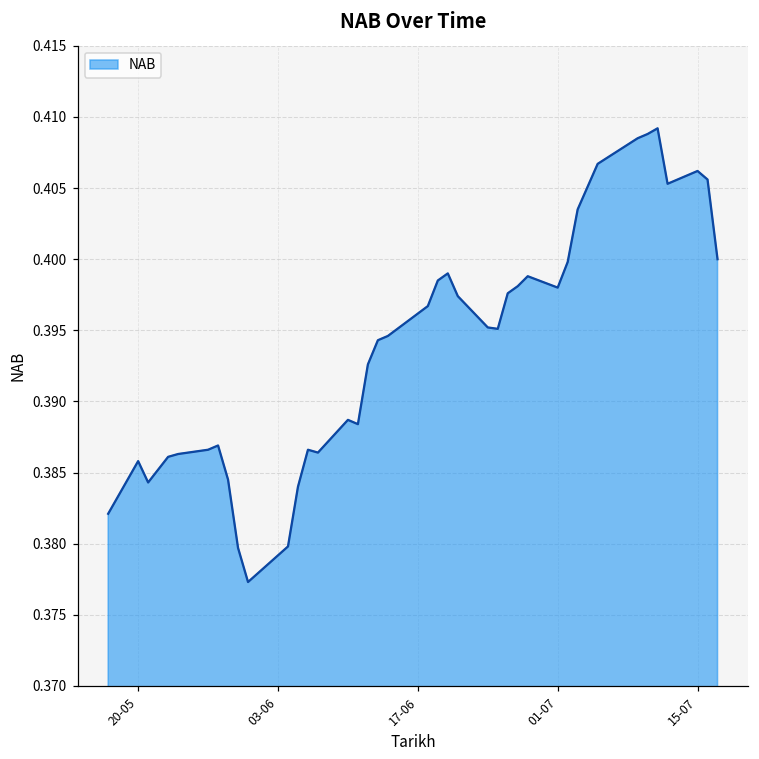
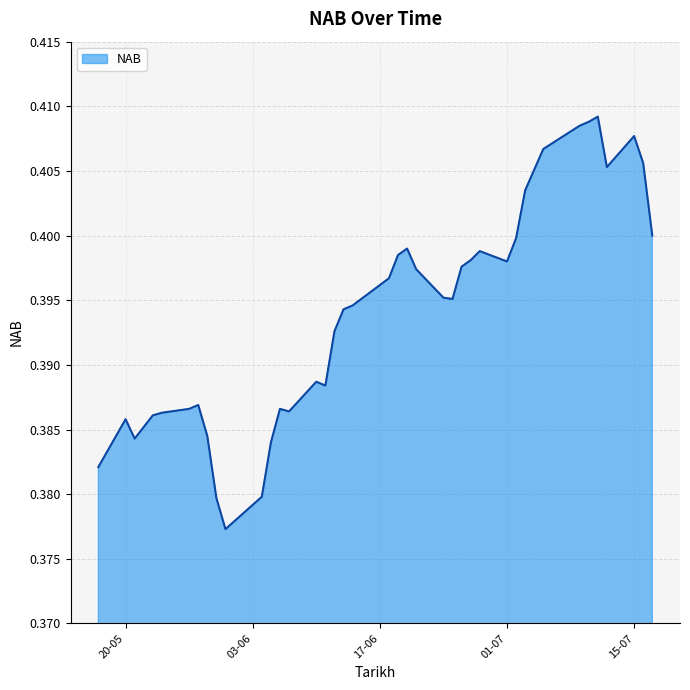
  {
    "20-05": 0.3858,
    "01-07": 0.3980,
-   "15-07": 0.4062
+   "15-07": 0.4077
  }
